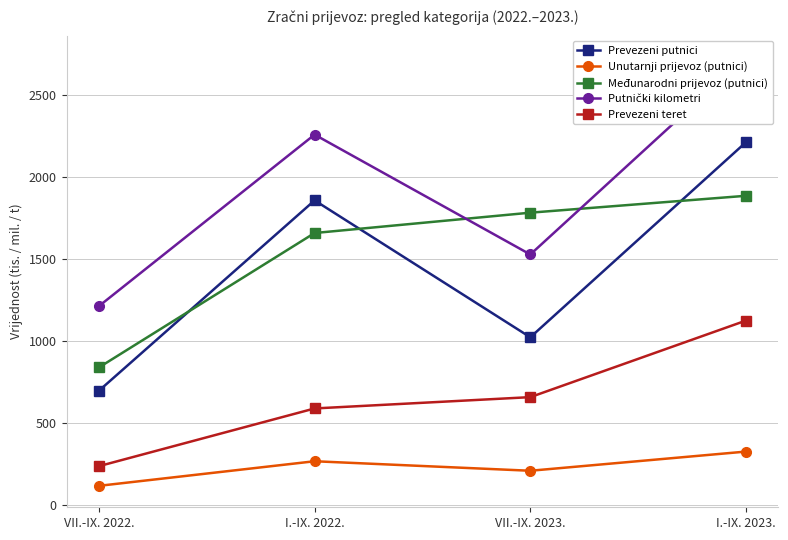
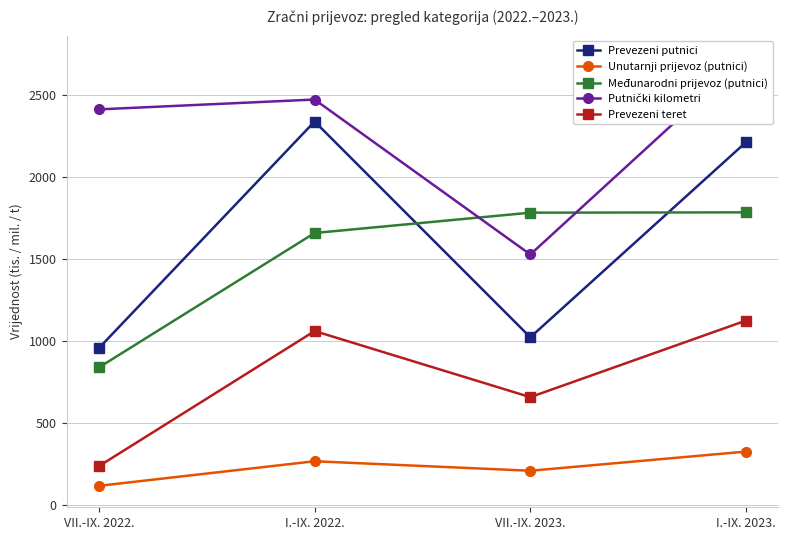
  {
    "Prevezeni putnici": {
-     "VII.-IX. 2022.": 700,
-     "I.-IX. 2022.": 1860,
+     "VII.-IX. 2022.": 960,
+     "I.-IX. 2022.": 2340,
      "VII.-IX. 2023.": 1020,
      "I.-IX. 2023.": 2210
    },
    "Unutarnji prijevoz (putnici)": {
      "VII.-IX. 2022.": 120,
      "I.-IX. 2022.": 270,
      "VII.-IX. 2023.": 210,
      "I.-IX. 2023.": 330
    },
    "Međunarodni prijevoz (putnici)": {
      "VII.-IX. 2022.": 840,
      "I.-IX. 2022.": 1660,
      "VII.-IX. 2023.": 1780,
-     "I.-IX. 2023.": 1890
+     "I.-IX. 2023.": 1790
    },
    "Putnički kilometri": {
-     "VII.-IX. 2022.": 1210,
-     "I.-IX. 2022.": 2260,
+     "VII.-IX. 2022.": 2410,
+     "I.-IX. 2022.": 2470,
      "VII.-IX. 2023.": 1530
    },
    "Prevezeni teret": {
      "VII.-IX. 2022.": 240,
-     "I.-IX. 2022.": 590,
+     "I.-IX. 2022.": 1060,
      "VII.-IX. 2023.": 660,
      "I.-IX. 2023.": 1130
    }
  }
